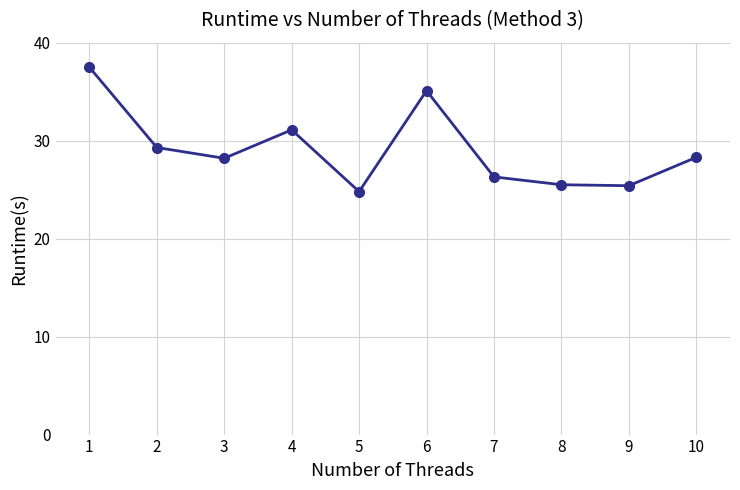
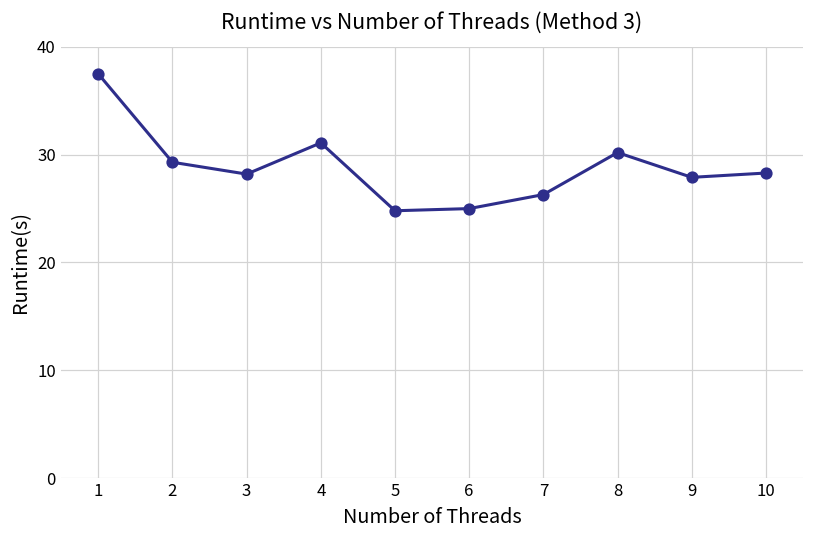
  {
    "1": 38,
    "2": 29,
    "3": 28,
    "4": 31,
    "5": 25,
-   "6": 35,
+   "6": 25,
    "7": 26,
-   "8": 26,
-   "9": 25,
+   "8": 30,
+   "9": 28,
    "10": 28
  }
